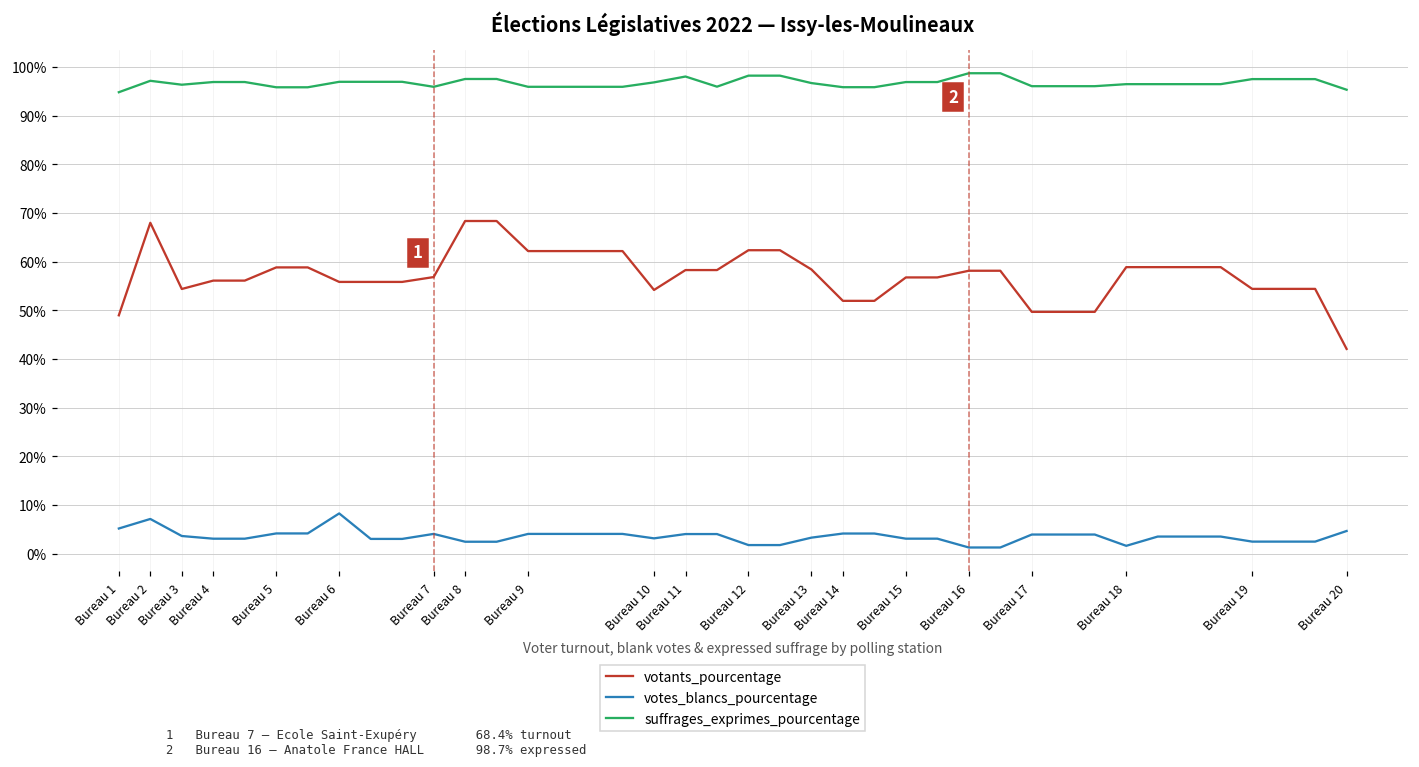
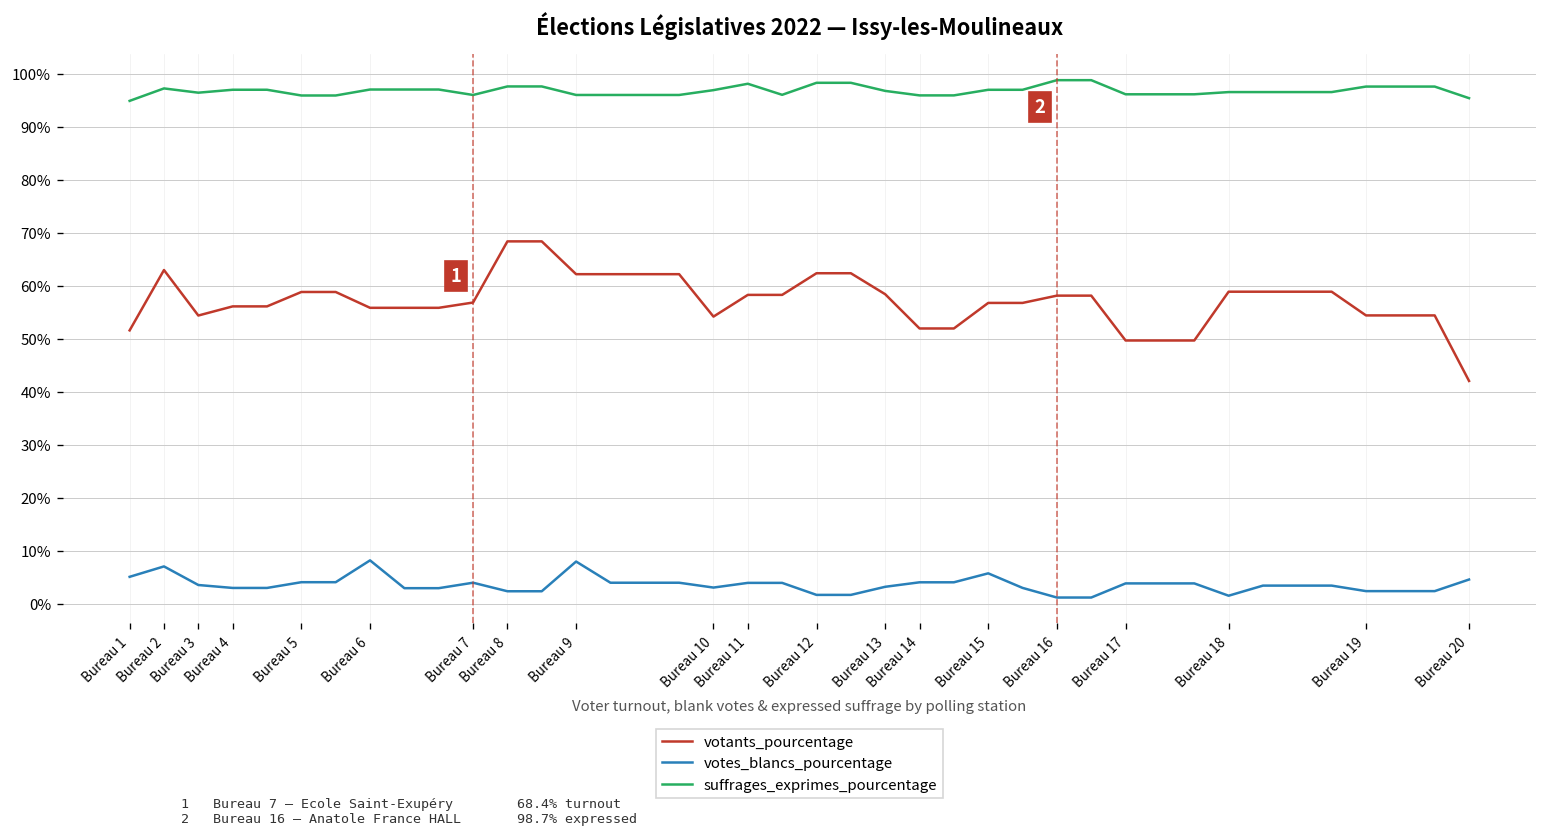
  {
    "votants_pourcentage": {
-     "Bureau 1": "49%",
-     "Bureau 2": "68%",
+     "Bureau 1": "52%",
+     "Bureau 2": "63%",
      "Bureau 3": "54%",
      "Bureau 4": "56%",
      "Bureau 5": "59%",
      "Bureau 6": "56%",
      "Bureau 8": "68%",
      "Bureau 9": "62%",
      "Bureau 10": "54%",
      "Bureau 11": "58%",
      "Bureau 12": "62%",
      "Bureau 13": "58%",
      "Bureau 14": "52%",
      "Bureau 15": "57%",
      "Bureau 16": "58%",
      "Bureau 17": "50%",
      "Bureau 18": "59%",
      "Bureau 19": "54%",
      "Bureau 20": "42%"
    },
    "votes_blancs_pourcentage": {
      "Bureau 1": "5%",
      "Bureau 2": "7%",
      "Bureau 3": "4%",
      "Bureau 4": "3%",
      "Bureau 5": "4%",
      "Bureau 6": "8%",
      "Bureau 7": "4%",
      "Bureau 8": "2%",
-     "Bureau 9": "4%",
+     "Bureau 9": "8%",
      "Bureau 10": "3%",
      "Bureau 11": "4%",
      "Bureau 12": "2%",
      "Bureau 13": "3%",
      "Bureau 14": "4%",
-     "Bureau 15": "3%",
+     "Bureau 15": "6%",
      "Bureau 16": "1%",
      "Bureau 17": "4%",
      "Bureau 18": "2%",
      "Bureau 19": "2%",
      "Bureau 20": "5%"
    },
    "suffrages_exprimes_pourcentage": {
      "Bureau 1": "95%",
      "Bureau 2": "97%",
      "Bureau 3": "96%",
      "Bureau 4": "97%",
      "Bureau 5": "96%",
      "Bureau 6": "97%",
      "Bureau 7": "96%",
      "Bureau 8": "98%",
      "Bureau 9": "96%",
      "Bureau 10": "97%",
      "Bureau 11": "98%",
      "Bureau 12": "98%",
      "Bureau 13": "97%",
      "Bureau 14": "96%",
      "Bureau 15": "97%",
      "Bureau 16": "99%",
      "Bureau 17": "96%",
      "Bureau 18": "97%",
      "Bureau 19": "98%",
      "Bureau 20": "95%"
    }
  }
